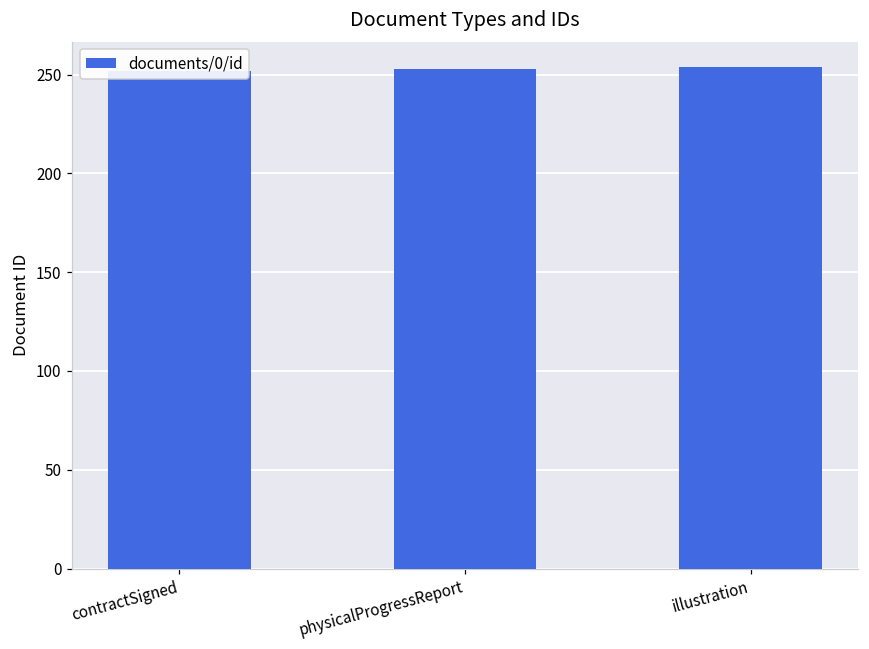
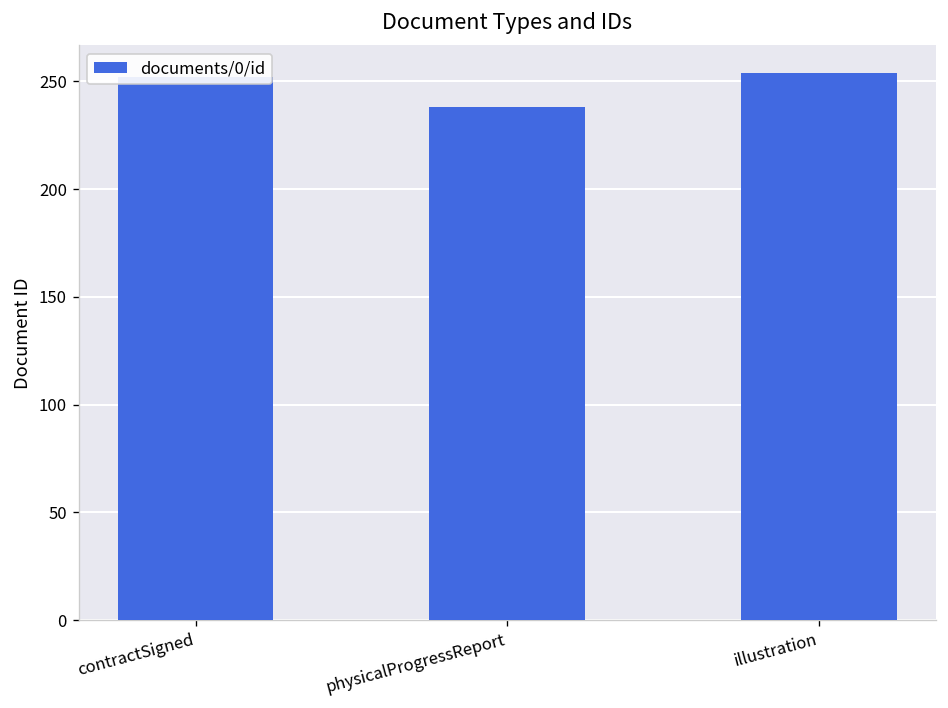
  {
-   "physicalProgressReport": 253,
+   "physicalProgressReport": 238,
    "illustration": 254
  }
